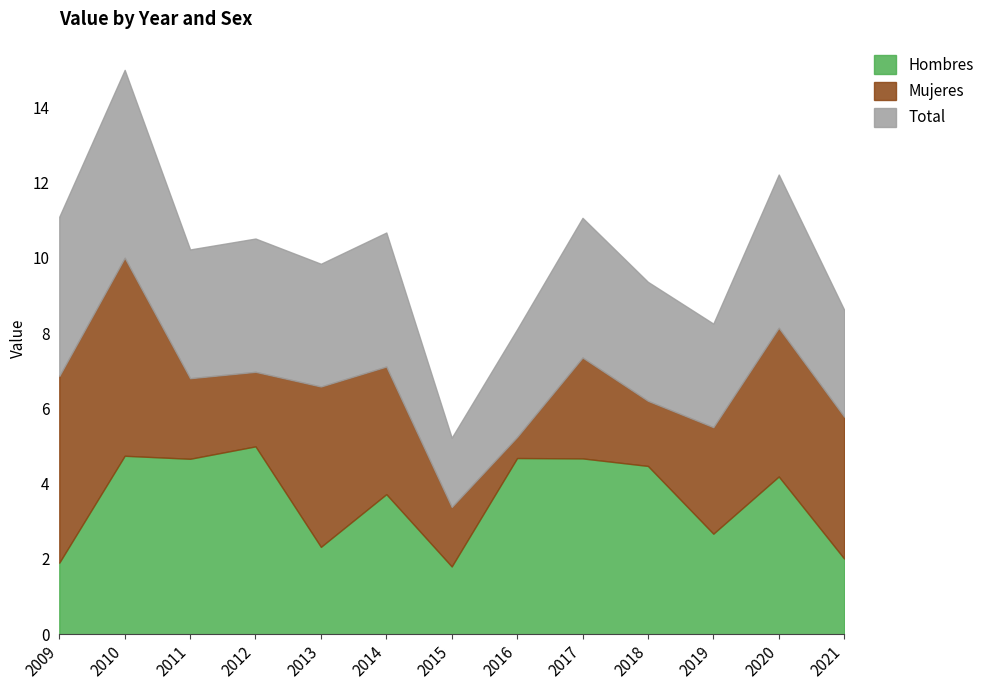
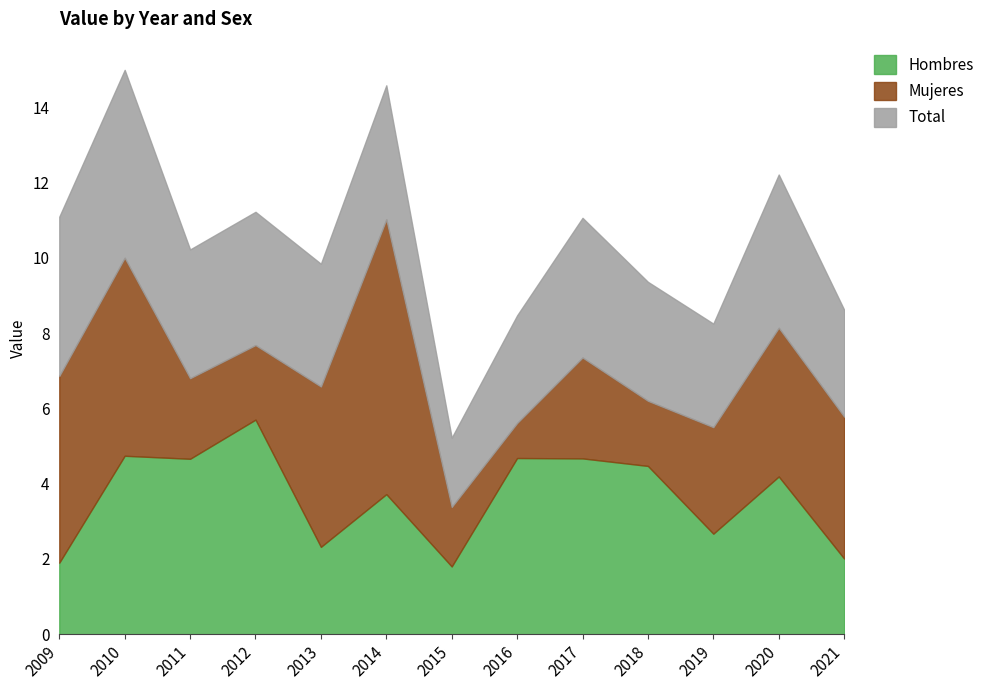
  {
    "Hombres": {
      "2009": 1.9,
      "2010": 4.7,
      "2011": 4.7,
-     "2012": 5.0,
+     "2012": 5.7,
      "2013": 2.3,
      "2014": 3.7,
      "2015": 1.8,
      "2016": 4.7,
      "2017": 4.7,
      "2018": 4.5,
      "2019": 2.7,
      "2020": 4.2,
      "2021": 2.0
    },
    "Mujeres": {
      "2009": 5.0,
      "2010": 5.3,
      "2011": 2.1,
      "2012": 2.0,
      "2013": 4.3,
-     "2014": 3.4,
+     "2014": 7.3,
      "2015": 1.6,
-     "2016": 0.6,
+     "2016": 0.9,
      "2017": 2.7,
      "2018": 1.7,
      "2019": 2.8,
      "2020": 4.0,
      "2021": 3.8
    },
    "Total": {
      "2009": 4.2,
      "2010": 5.0,
      "2011": 3.4,
      "2012": 3.5,
      "2013": 3.3,
      "2014": 3.6,
      "2015": 1.8,
      "2016": 2.9,
      "2017": 3.7,
      "2018": 3.2,
      "2019": 2.8,
      "2020": 4.1,
      "2021": 2.8
    }
  }
